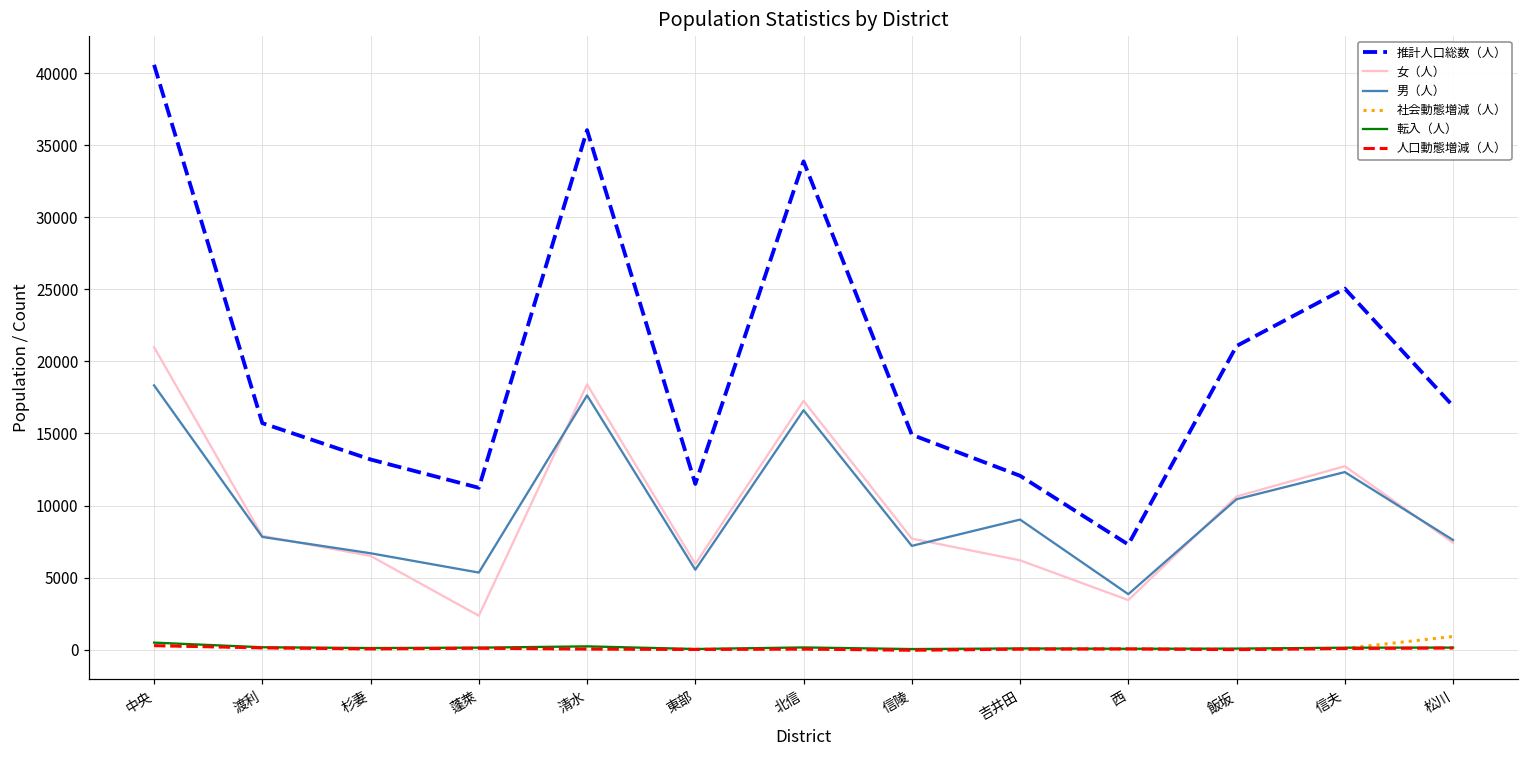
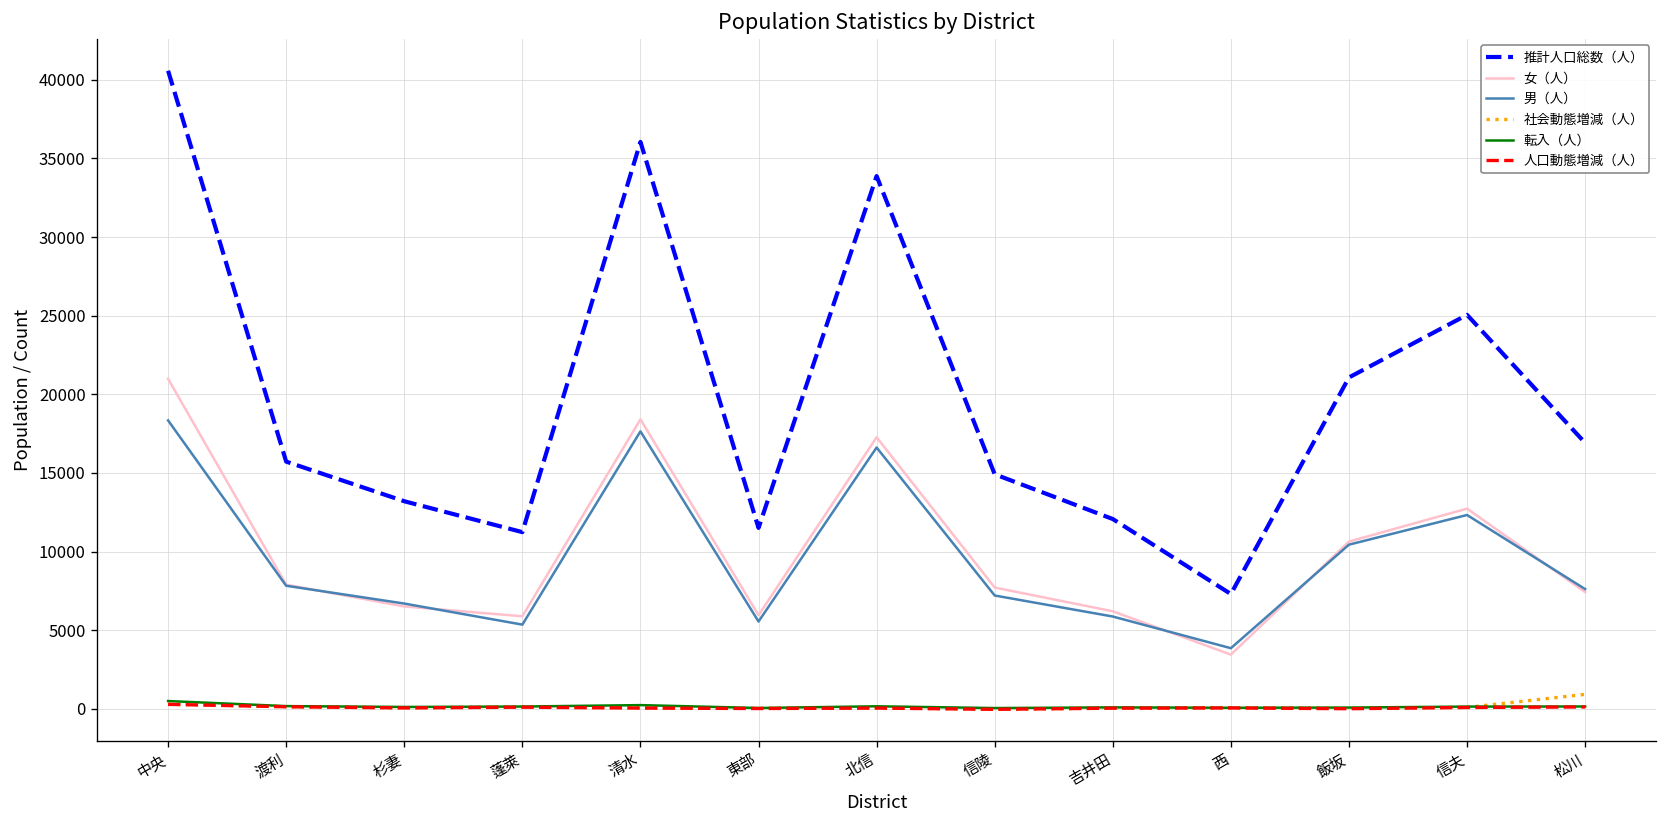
  {
    "推計人口総数（人）": {
      "中央": 40600,
      "渡利": 15700,
      "杉妻": 13200,
      "蓬萊": 11200,
      "清水": 36000,
      "東部": 11500,
      "北信": 33900,
      "信陵": 14900,
      "吉井田": 12100,
      "西": 7300,
      "飯坂": 21100,
      "信夫": 25100,
      "松川": 16900
    },
    "女（人）": {
      "中央": 21000,
-     "蓬萊": 2400,
+     "蓬萊": 5900,
      "清水": 18400,
      "東部": 6000,
      "北信": 17300,
      "信陵": 7700,
      "吉井田": 6200,
      "西": 3400,
      "飯坂": 10600,
      "信夫": 12700,
      "松川": 7400
    },
    "男（人）": {
      "中央": 18300,
      "蓬萊": 5400,
      "清水": 17600,
      "東部": 5500,
      "北信": 16600,
      "信陵": 7200,
-     "吉井田": 9000,
+     "吉井田": 5900,
      "西": 3900,
      "飯坂": 10400,
      "信夫": 12300,
      "松川": 7600
    },
    "社会動態増減（人）": {
      "松川": 900
    },
    "転入（人）": {
      "中央": 500
    }
  }
